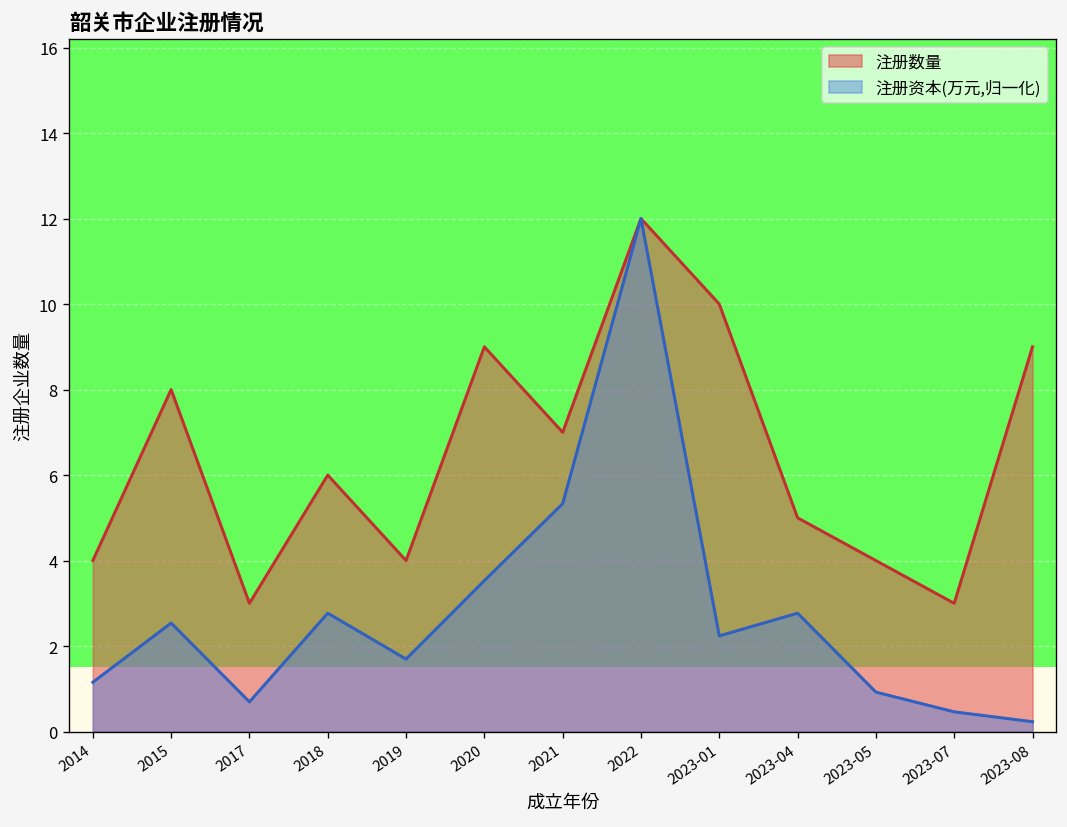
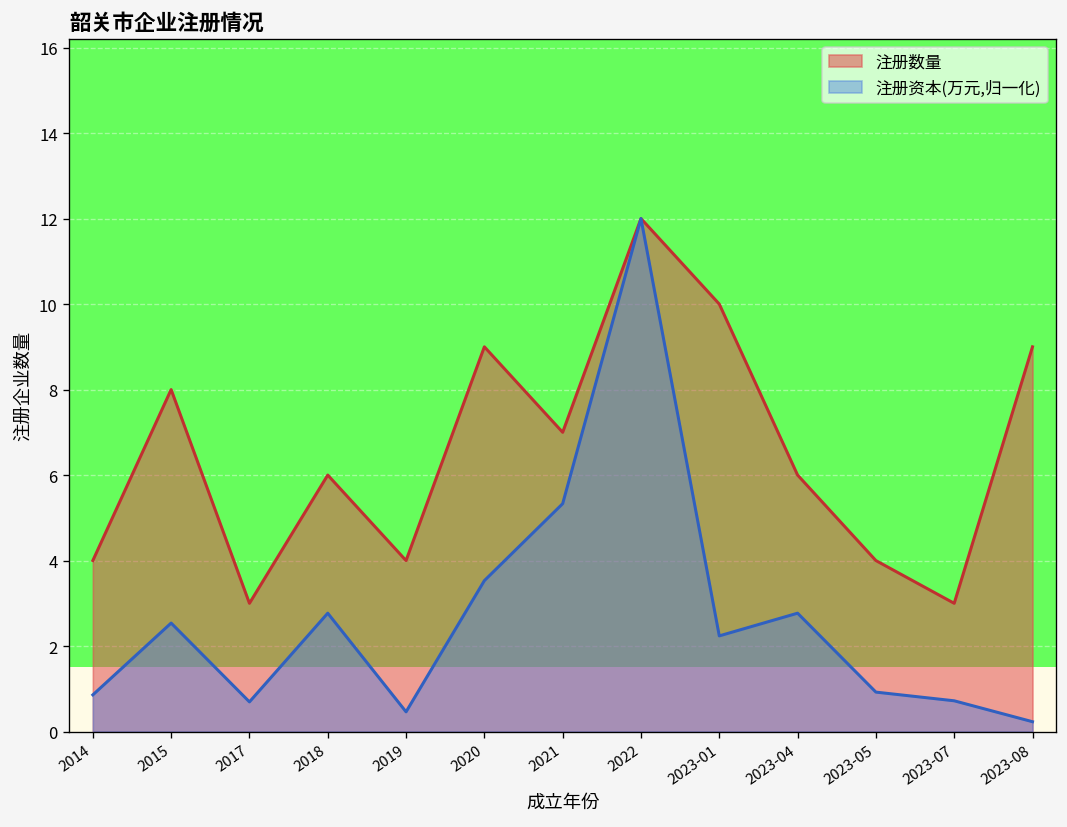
  {
    "注册数量": {
      "2014": 4,
      "2015": 8,
      "2017": 3,
      "2018": 6,
      "2019": 4,
      "2020": 9,
      "2021": 7,
      "2023-01": 10,
-     "2023-04": 5,
+     "2023-04": 6,
      "2023-05": 4,
      "2023-07": 3,
      "2023-08": 9
    },
    "注册资本(万元,归一化)": {
-     "2014": 1.2,
+     "2014": 0.9,
      "2015": 2.5,
      "2017": 0.7,
      "2018": 2.8,
-     "2019": 1.7,
+     "2019": 0.5,
      "2020": 3.5,
      "2021": 5.3,
      "2023-01": 2.2,
      "2023-04": 2.8,
      "2023-05": 0.9,
-     "2023-07": 0.5,
+     "2023-07": 0.7,
      "2023-08": 0.2
    }
  }
